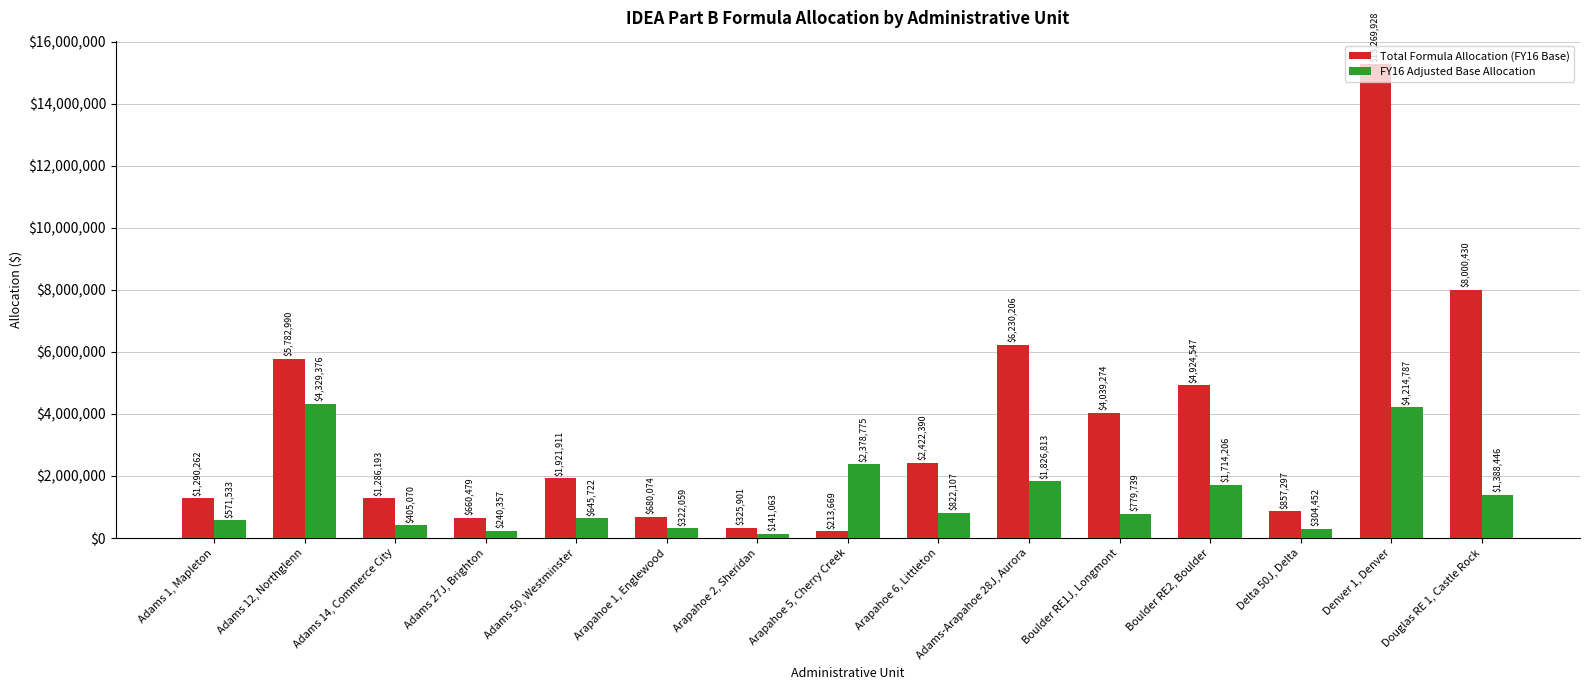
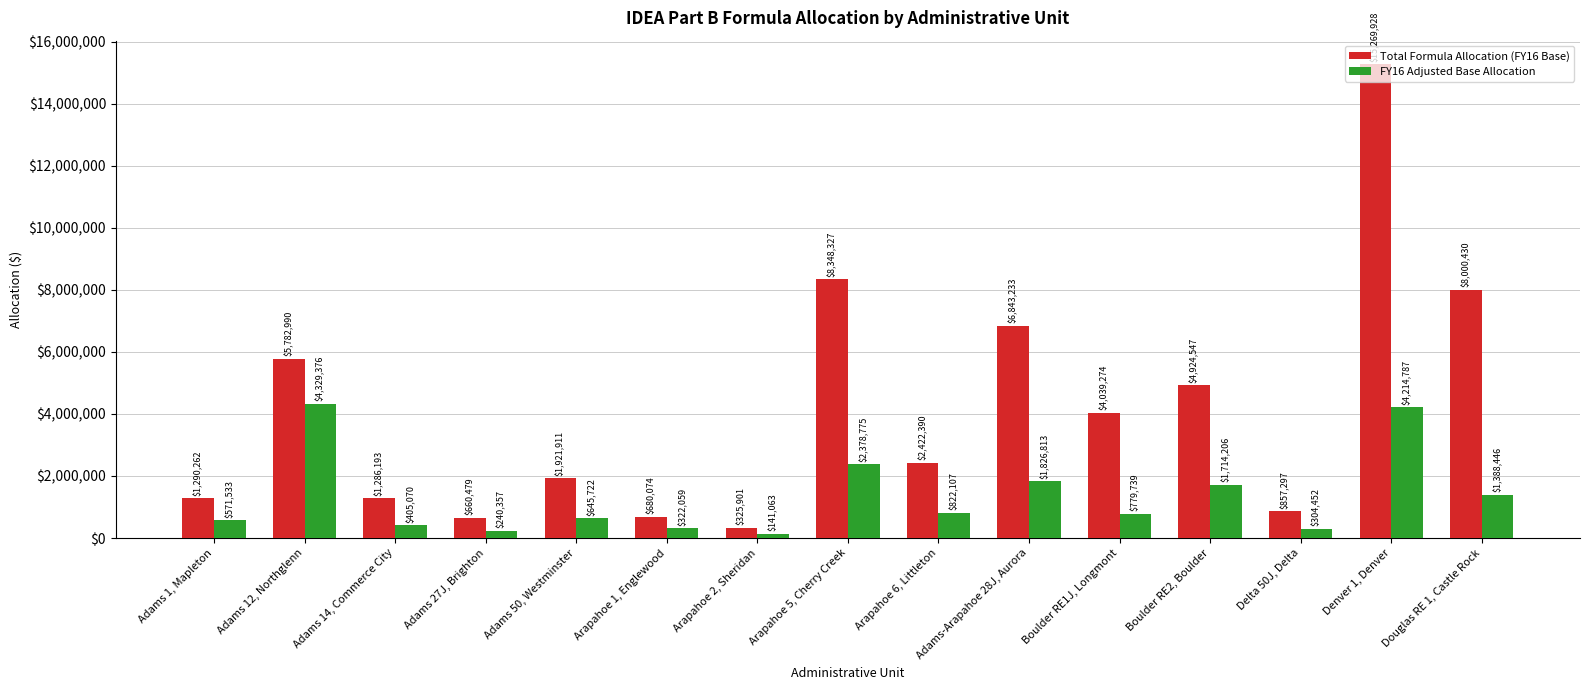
  {
    "Total Formula Allocation (FY16 Base)": {
      "Adams 1, Mapleton": "$1,290,262",
      "Adams 12, Northglenn": "$5,782,990",
      "Adams 14, Commerce City": "$1,286,193",
      "Adams 27J, Brighton": "$660,479",
      "Adams 50, Westminster": "$1,921,911",
      "Arapahoe 1, Englewood": "$680,074",
      "Arapahoe 2, Sheridan": "$325,901",
-     "Arapahoe 5, Cherry Creek": "$213,669",
+     "Arapahoe 5, Cherry Creek": "$8,348,327",
      "Arapahoe 6, Littleton": "$2,422,390",
-     "Adams-Arapahoe 28J, Aurora": "$6,230,206",
+     "Adams-Arapahoe 28J, Aurora": "$6,843,233",
      "Boulder RE1J, Longmont": "$4,039,274",
      "Boulder RE2, Boulder": "$4,924,547",
      "Delta 50J, Delta": "$857,297",
      "Douglas RE 1, Castle Rock": "$8,000,430"
    },
    "FY16 Adjusted Base Allocation": {
      "Adams 1, Mapleton": "$571,533",
      "Adams 12, Northglenn": "$4,329,376",
      "Adams 14, Commerce City": "$405,070",
      "Adams 27J, Brighton": "$240,357",
      "Adams 50, Westminster": "$645,722",
      "Arapahoe 1, Englewood": "$322,059",
      "Arapahoe 2, Sheridan": "$141,063",
      "Arapahoe 5, Cherry Creek": "$2,378,775",
      "Arapahoe 6, Littleton": "$822,107",
      "Adams-Arapahoe 28J, Aurora": "$1,826,813",
      "Boulder RE1J, Longmont": "$779,739",
      "Boulder RE2, Boulder": "$1,714,206",
      "Delta 50J, Delta": "$304,452",
      "Denver 1, Denver": "$4,214,787",
      "Douglas RE 1, Castle Rock": "$1,388,446"
    }
  }
